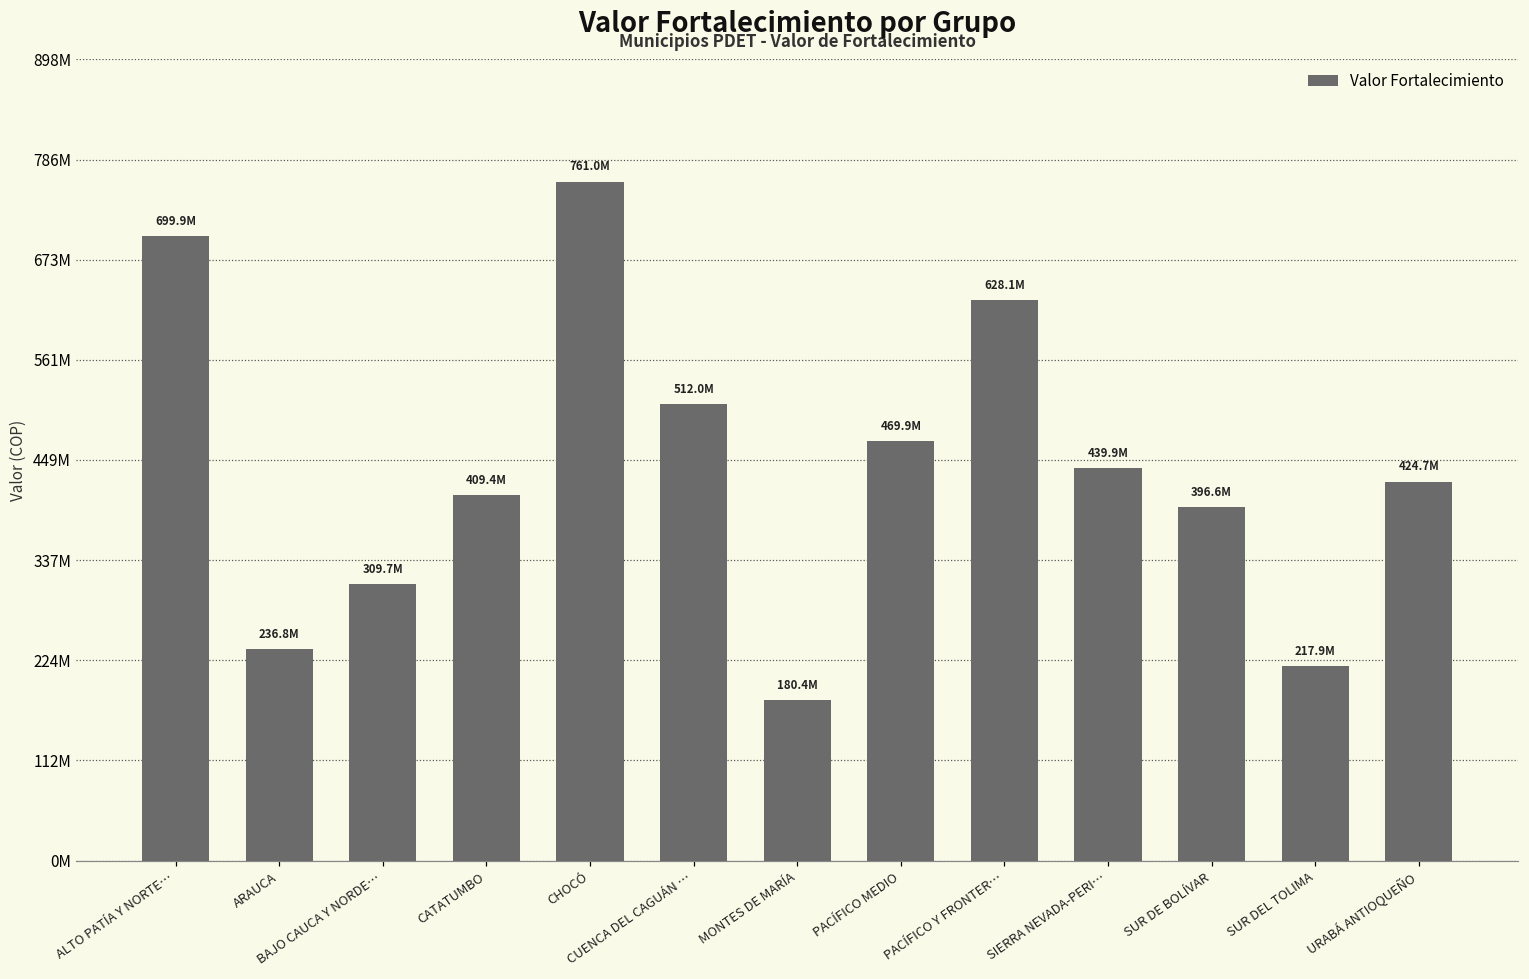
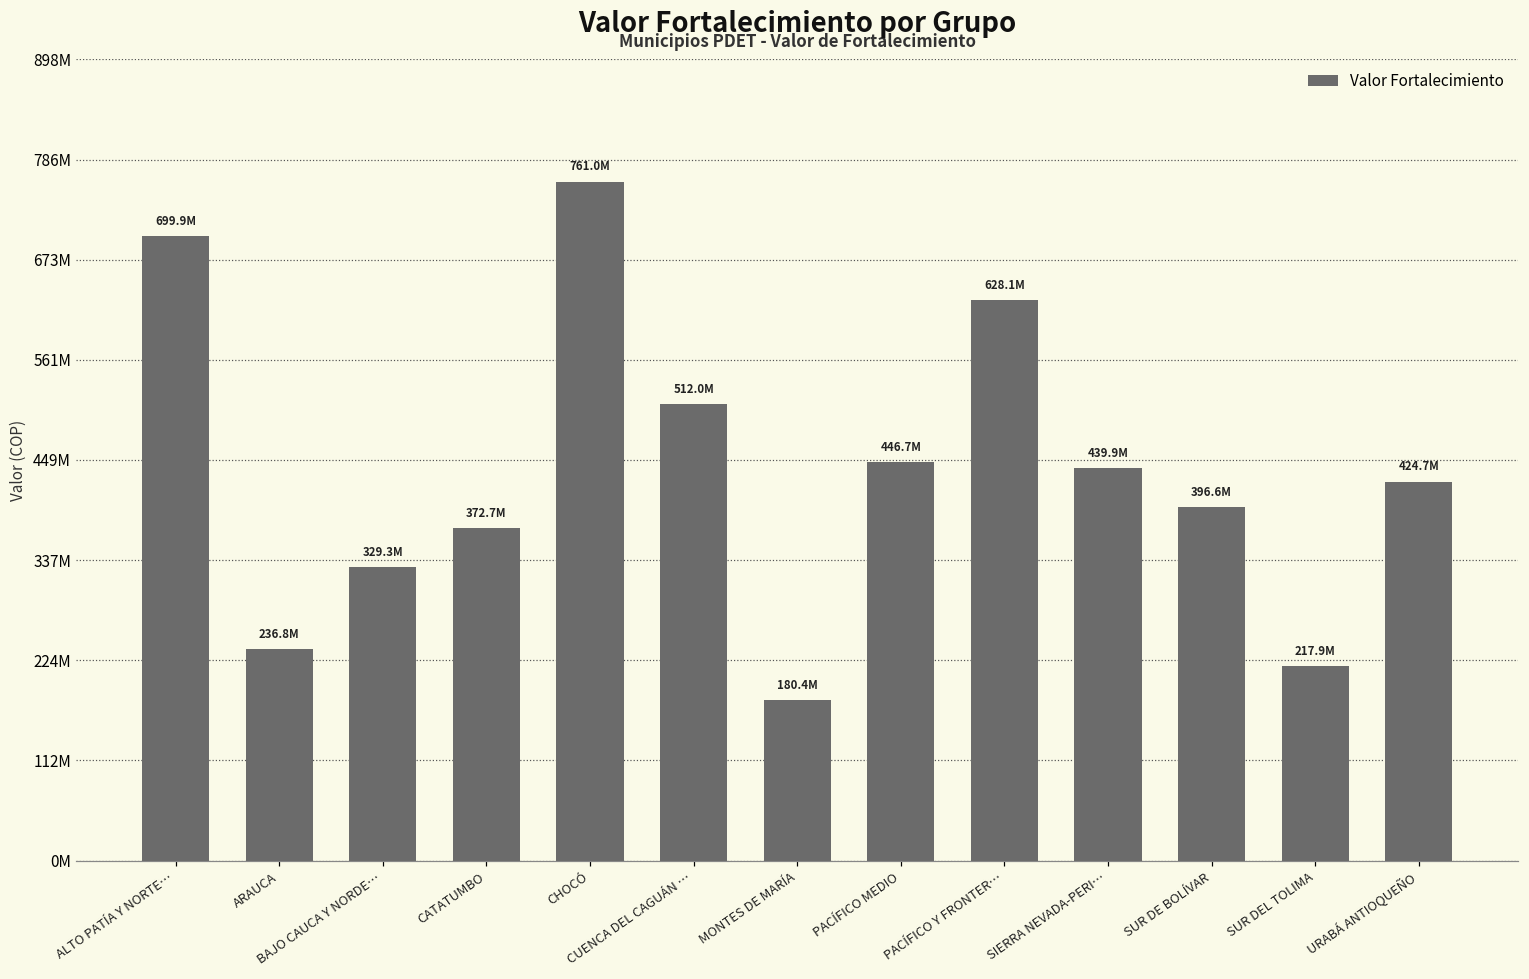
  {
    "ALTO PATÍA Y NORTE…": "699.9M",
    "ARAUCA": "236.8M",
-   "BAJO CAUCA Y NORDE…": "309.7M",
-   "CATATUMBO": "409.4M",
+   "BAJO CAUCA Y NORDE…": "329.3M",
+   "CATATUMBO": "372.7M",
    "CHOCÓ": "761.0M",
    "CUENCA DEL CAGUÁN …": "512.0M",
    "MONTES DE MARÍA": "180.4M",
-   "PACÍFICO MEDIO": "469.9M",
+   "PACÍFICO MEDIO": "446.7M",
    "PACÍFICO Y FRONTER…": "628.1M",
    "SIERRA NEVADA-PERI…": "439.9M",
    "SUR DE BOLÍVAR": "396.6M",
    "SUR DEL TOLIMA": "217.9M",
    "URABÁ ANTIOQUEÑO": "424.7M"
  }
